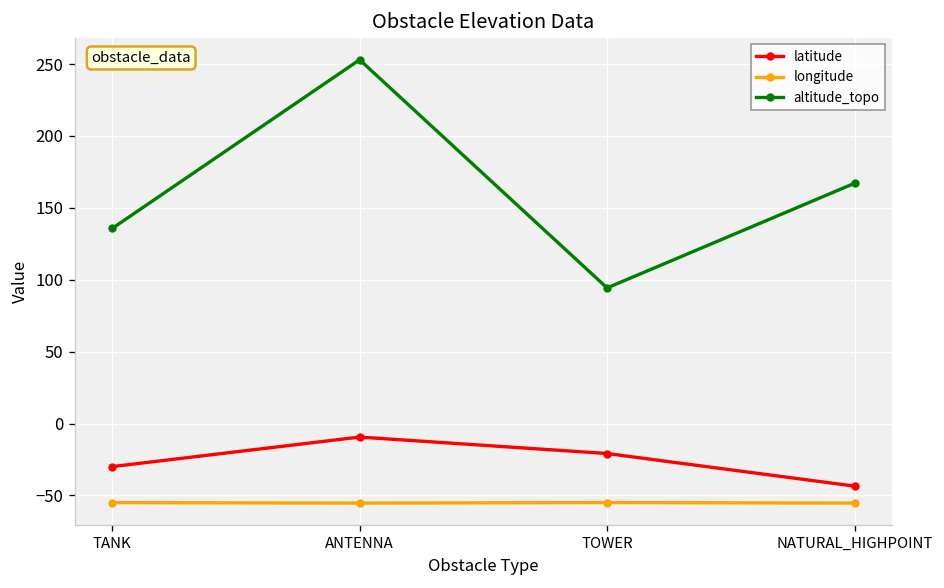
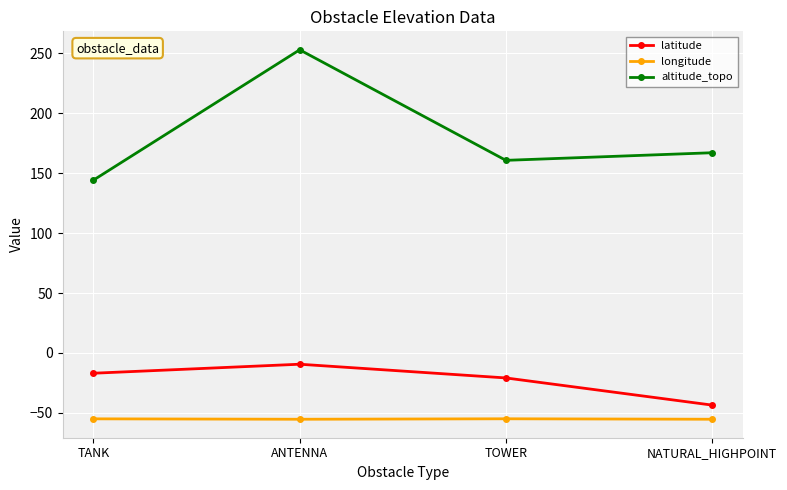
  {
    "latitude": {
-     "TANK": -30,
+     "TANK": -17,
      "ANTENNA": -9,
      "TOWER": -21,
      "NATURAL_HIGHPOINT": -44
    },
    "longitude": {
      "TANK": -55,
      "ANTENNA": -55,
      "TOWER": -55,
      "NATURAL_HIGHPOINT": -55
    },
    "altitude_topo": {
-     "TANK": 136,
+     "TANK": 144,
      "ANTENNA": 253,
-     "TOWER": 94,
+     "TOWER": 161,
      "NATURAL_HIGHPOINT": 167
    }
  }
